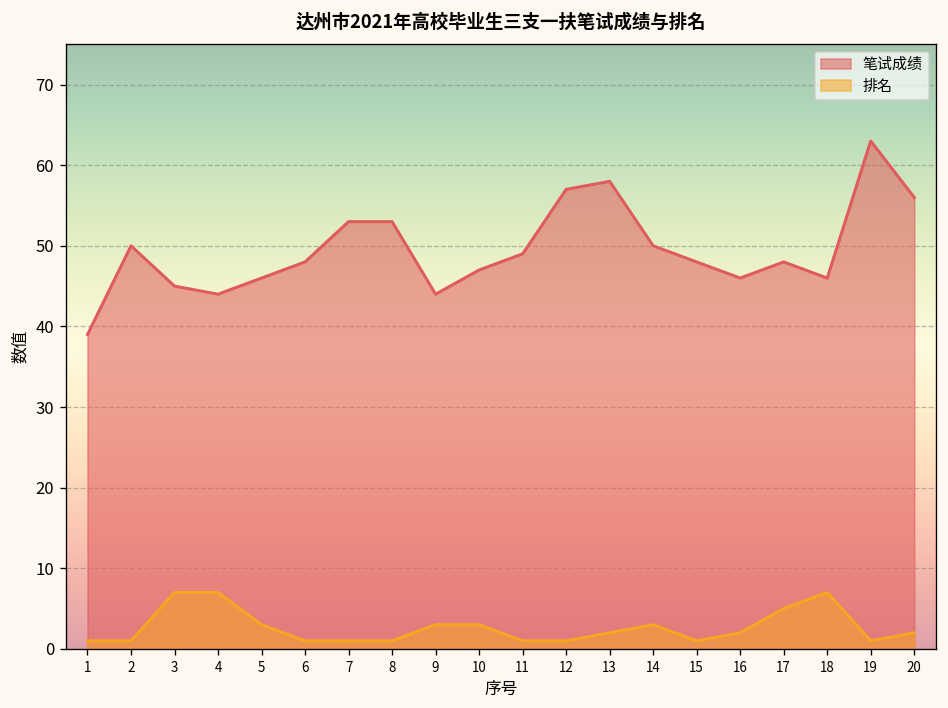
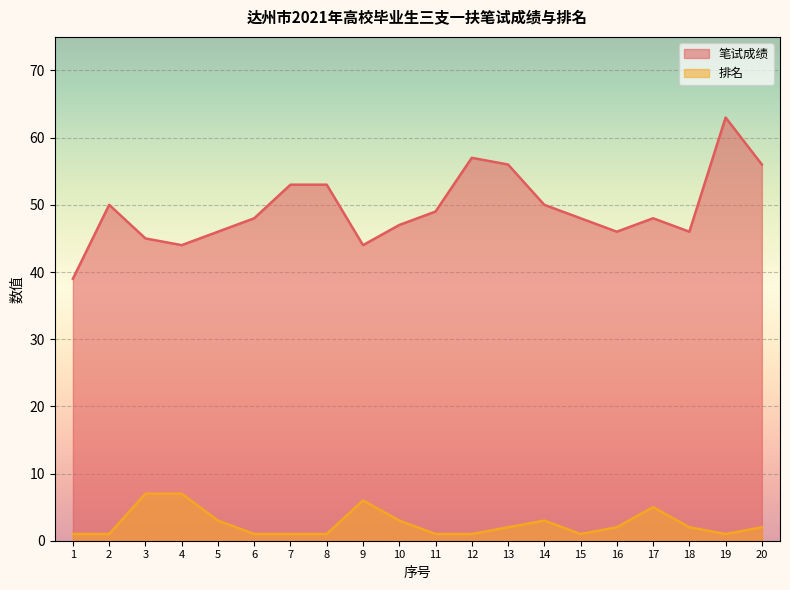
  {
    "笔试成绩": {
      "1": 39,
      "2": 50,
      "3": 45,
      "4": 44,
      "5": 46,
      "6": 48,
      "7": 53,
      "8": 53,
      "9": 44,
      "10": 47,
      "11": 49,
      "12": 57,
-     "13": 58,
+     "13": 56,
      "14": 50,
      "15": 48,
      "16": 46,
      "17": 48,
      "18": 46,
      "19": 63,
      "20": 56
    },
    "排名": {
      "1": 1,
      "2": 1,
      "3": 7,
      "4": 7,
      "5": 3,
      "6": 1,
      "7": 1,
      "8": 1,
-     "9": 3,
+     "9": 6,
      "10": 3,
      "11": 1,
      "12": 1,
      "13": 2,
      "14": 3,
      "15": 1,
      "16": 2,
      "17": 5,
-     "18": 7,
+     "18": 2,
      "19": 1,
      "20": 2
    }
  }
